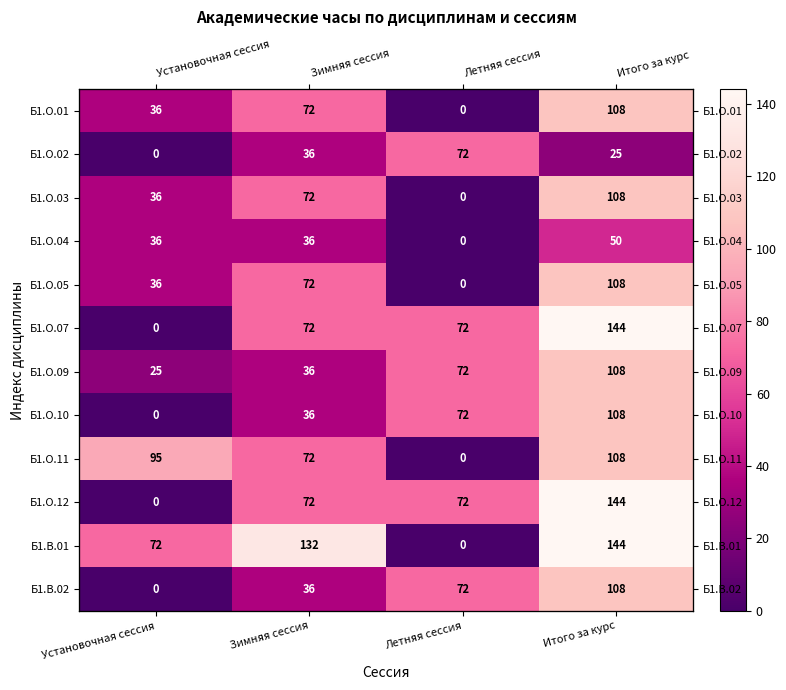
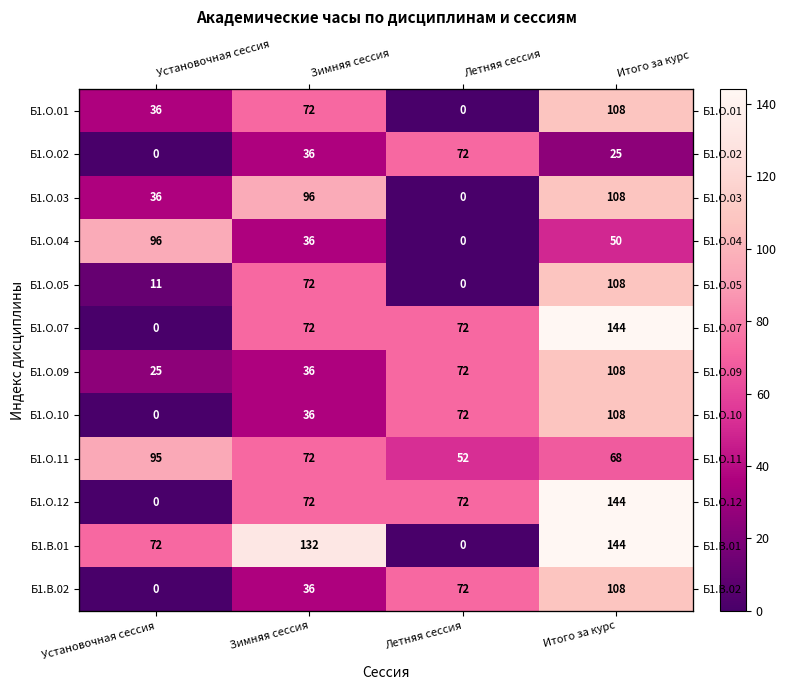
  {
    "Б1.О.01": {
      "Установочная сессия": 36,
      "Зимняя сессия": 72,
      "Летняя сессия": 0,
      "Итого за курс": 108
    },
    "Б1.О.02": {
      "Установочная сессия": 0,
      "Зимняя сессия": 36,
      "Летняя сессия": 72,
      "Итого за курс": 25
    },
    "Б1.О.03": {
      "Установочная сессия": 36,
-     "Зимняя сессия": 72,
+     "Зимняя сессия": 96,
      "Летняя сессия": 0,
      "Итого за курс": 108
    },
    "Б1.О.04": {
-     "Установочная сессия": 36,
+     "Установочная сессия": 96,
      "Зимняя сессия": 36,
      "Летняя сессия": 0,
      "Итого за курс": 50
    },
    "Б1.О.05": {
-     "Установочная сессия": 36,
+     "Установочная сессия": 11,
      "Зимняя сессия": 72,
      "Летняя сессия": 0,
      "Итого за курс": 108
    },
    "Б1.О.07": {
      "Установочная сессия": 0,
      "Зимняя сессия": 72,
      "Летняя сессия": 72,
      "Итого за курс": 144
    },
    "Б1.О.09": {
      "Установочная сессия": 25,
      "Зимняя сессия": 36,
      "Летняя сессия": 72,
      "Итого за курс": 108
    },
    "Б1.О.10": {
      "Установочная сессия": 0,
      "Зимняя сессия": 36,
      "Летняя сессия": 72,
      "Итого за курс": 108
    },
    "Б1.О.11": {
      "Установочная сессия": 95,
      "Зимняя сессия": 72,
-     "Летняя сессия": 0,
-     "Итого за курс": 108
+     "Летняя сессия": 52,
+     "Итого за курс": 68
    },
    "Б1.О.12": {
      "Установочная сессия": 0,
      "Зимняя сессия": 72,
      "Летняя сессия": 72,
      "Итого за курс": 144
    },
    "Б1.В.01": {
      "Установочная сессия": 72,
      "Зимняя сессия": 132,
      "Летняя сессия": 0,
      "Итого за курс": 144
    },
    "Б1.В.02": {
      "Установочная сессия": 0,
      "Зимняя сессия": 36,
      "Летняя сессия": 72,
      "Итого за курс": 108
    }
  }
